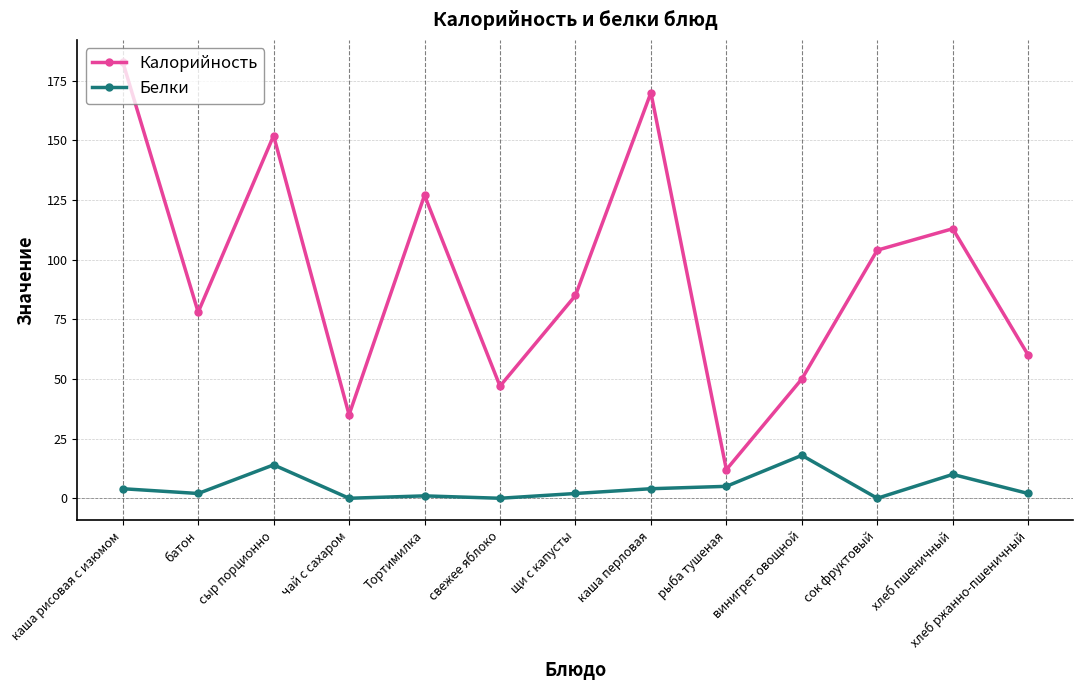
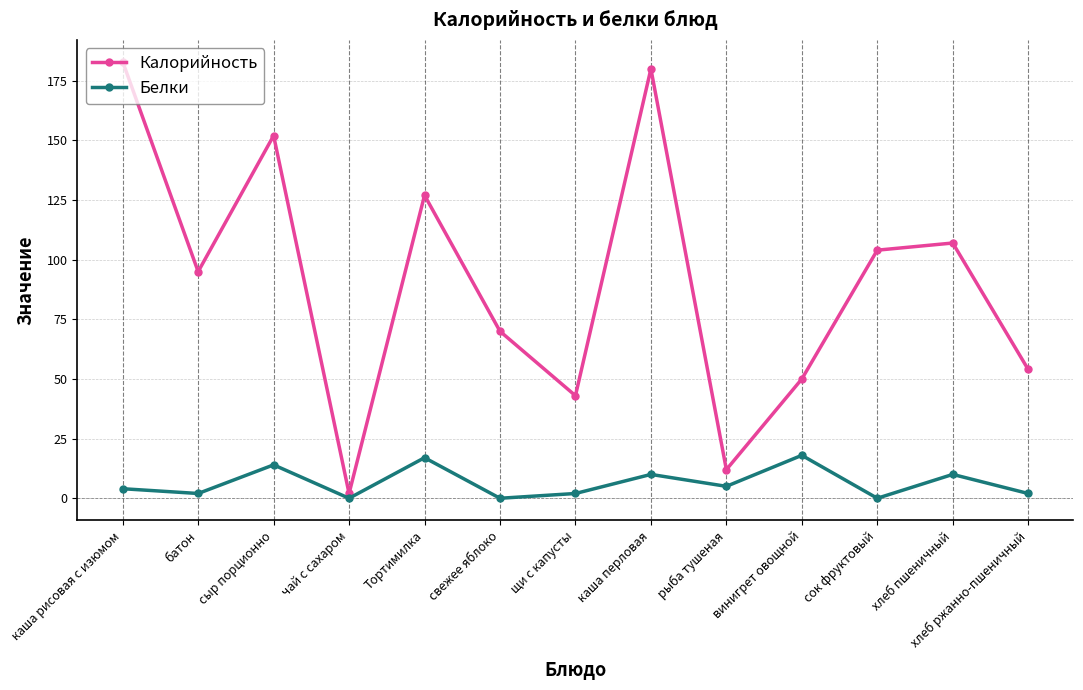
  {
    "Калорийность": {
-     "батон": 78,
+     "батон": 95,
      "сыр порционно": 152,
-     "чай с сахаром": 35,
+     "чай с сахаром": 2,
      "Тортимилка": 127,
-     "свежее яблоко": 47,
-     "щи с капусты": 85,
-     "каша перловая": 170,
+     "свежее яблоко": 70,
+     "щи с капусты": 43,
+     "каша перловая": 180,
      "рыба тушеная": 12,
      "винигрет овощной": 50,
      "сок фруктовый": 104,
-     "хлеб пшеничный": 113,
-     "хлеб ржанно-пшеничный": 60
+     "хлеб пшеничный": 107,
+     "хлеб ржанно-пшеничный": 54
    },
    "Белки": {
      "каша рисовая с изюмом": 4,
      "батон": 2,
      "сыр порционно": 14,
      "чай с сахаром": 0,
-     "Тортимилка": 1,
+     "Тортимилка": 17,
      "свежее яблоко": 0,
      "щи с капусты": 2,
-     "каша перловая": 4,
+     "каша перловая": 10,
      "рыба тушеная": 5,
      "винигрет овощной": 18,
      "сок фруктовый": 0,
      "хлеб пшеничный": 10,
      "хлеб ржанно-пшеничный": 2
    }
  }
